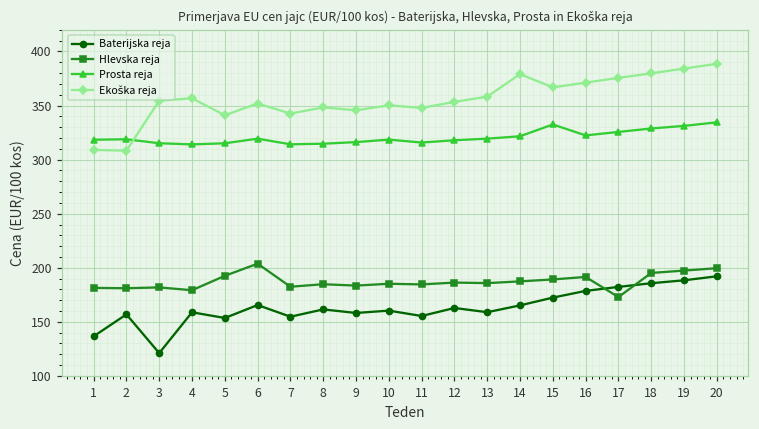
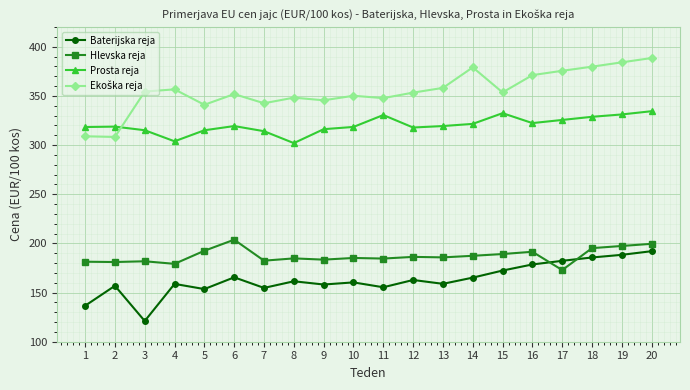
  {
    "Baterijska reja": {
      "1": 140,
      "2": 160,
      "3": 120,
      "4": 160,
      "5": 150,
      "6": 170,
      "7": 150,
      "8": 160,
      "9": 160,
      "10": 160,
      "11": 160,
      "12": 160,
      "13": 160,
      "14": 170,
      "15": 170,
      "16": 180,
      "17": 180,
      "18": 190,
      "19": 190,
      "20": 190
    },
    "Hlevska reja": {
      "1": 180,
      "2": 180,
      "3": 180,
      "4": 180,
      "5": 190,
      "6": 200,
      "7": 180,
      "8": 180,
      "9": 180,
      "10": 190,
      "11": 180,
      "12": 190,
      "13": 190,
      "14": 190,
      "15": 190,
      "16": 190,
      "17": 170,
      "18": 200,
      "19": 200,
      "20": 200
    },
    "Prosta reja": {
      "1": 320,
      "2": 320,
      "3": 320,
-     "4": 310,
+     "4": 300,
      "5": 320,
      "6": 320,
      "7": 310,
-     "8": 310,
+     "8": 300,
      "9": 320,
      "10": 320,
-     "11": 320,
+     "11": 330,
      "12": 320,
      "13": 320,
      "14": 320,
      "15": 330,
      "16": 320,
      "17": 330,
      "18": 330,
      "19": 330,
      "20": 330
    },
    "Ekoška reja": {
      "1": 310,
      "2": 310,
      "4": 360,
      "5": 340,
      "6": 350,
      "7": 340,
      "8": 350,
      "9": 350,
      "10": 350,
      "11": 350,
      "12": 350,
      "13": 360,
      "14": 380,
-     "15": 370,
+     "15": 350,
      "16": 370,
      "17": 380,
      "18": 380,
      "19": 380,
      "20": 390
    }
  }
